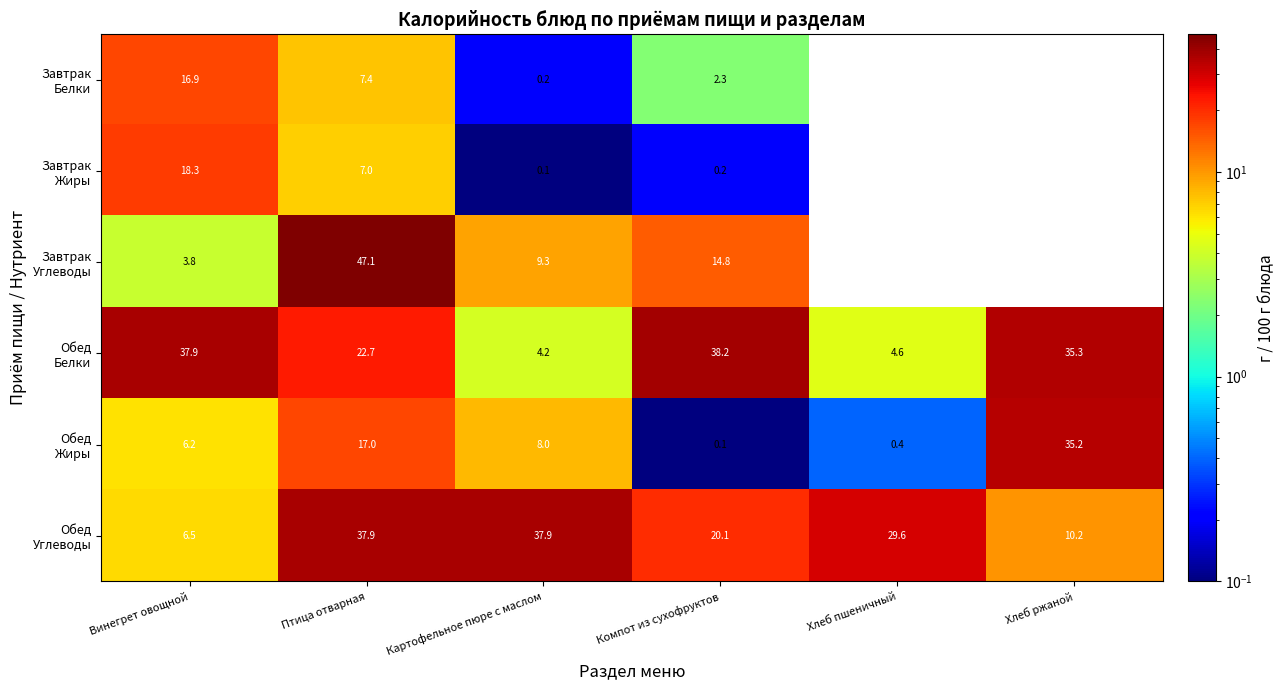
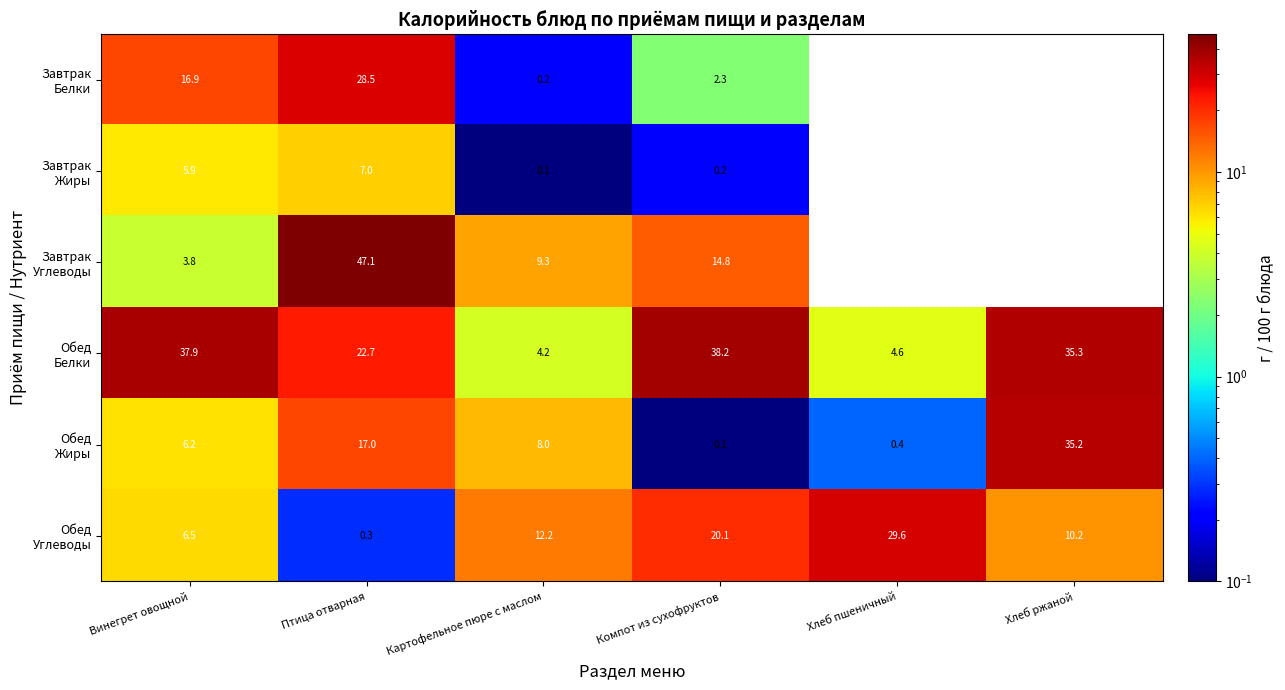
  {
    "Завтрак Белки": {
      "Винегрет овощной": 16.9,
-     "Птица отварная": 7.4,
+     "Птица отварная": 28.5,
      "Картофельное пюре с маслом": 0.2,
      "Компот из сухофруктов": 2.3
    },
    "Завтрак Жиры": {
-     "Винегрет овощной": 18.3,
+     "Винегрет овощной": 5.9,
      "Птица отварная": 7.0,
      "Картофельное пюре с маслом": 0.1,
      "Компот из сухофруктов": 0.2
    },
    "Завтрак Углеводы": {
      "Винегрет овощной": 3.8,
      "Птица отварная": 47.1,
      "Картофельное пюре с маслом": 9.3,
      "Компот из сухофруктов": 14.8
    },
    "Обед Белки": {
      "Винегрет овощной": 37.9,
      "Птица отварная": 22.7,
      "Картофельное пюре с маслом": 4.2,
      "Компот из сухофруктов": 38.2,
      "Хлеб пшеничный": 4.6,
      "Хлеб ржаной": 35.3
    },
    "Обед Жиры": {
      "Винегрет овощной": 6.2,
      "Птица отварная": 17.0,
      "Картофельное пюре с маслом": 8.0,
      "Компот из сухофруктов": 0.1,
      "Хлеб пшеничный": 0.4,
      "Хлеб ржаной": 35.2
    },
    "Обед Углеводы": {
      "Винегрет овощной": 6.5,
-     "Птица отварная": 37.9,
-     "Картофельное пюре с маслом": 37.9,
+     "Птица отварная": 0.3,
+     "Картофельное пюре с маслом": 12.2,
      "Компот из сухофруктов": 20.1,
      "Хлеб пшеничный": 29.6,
      "Хлеб ржаной": 10.2
    }
  }
